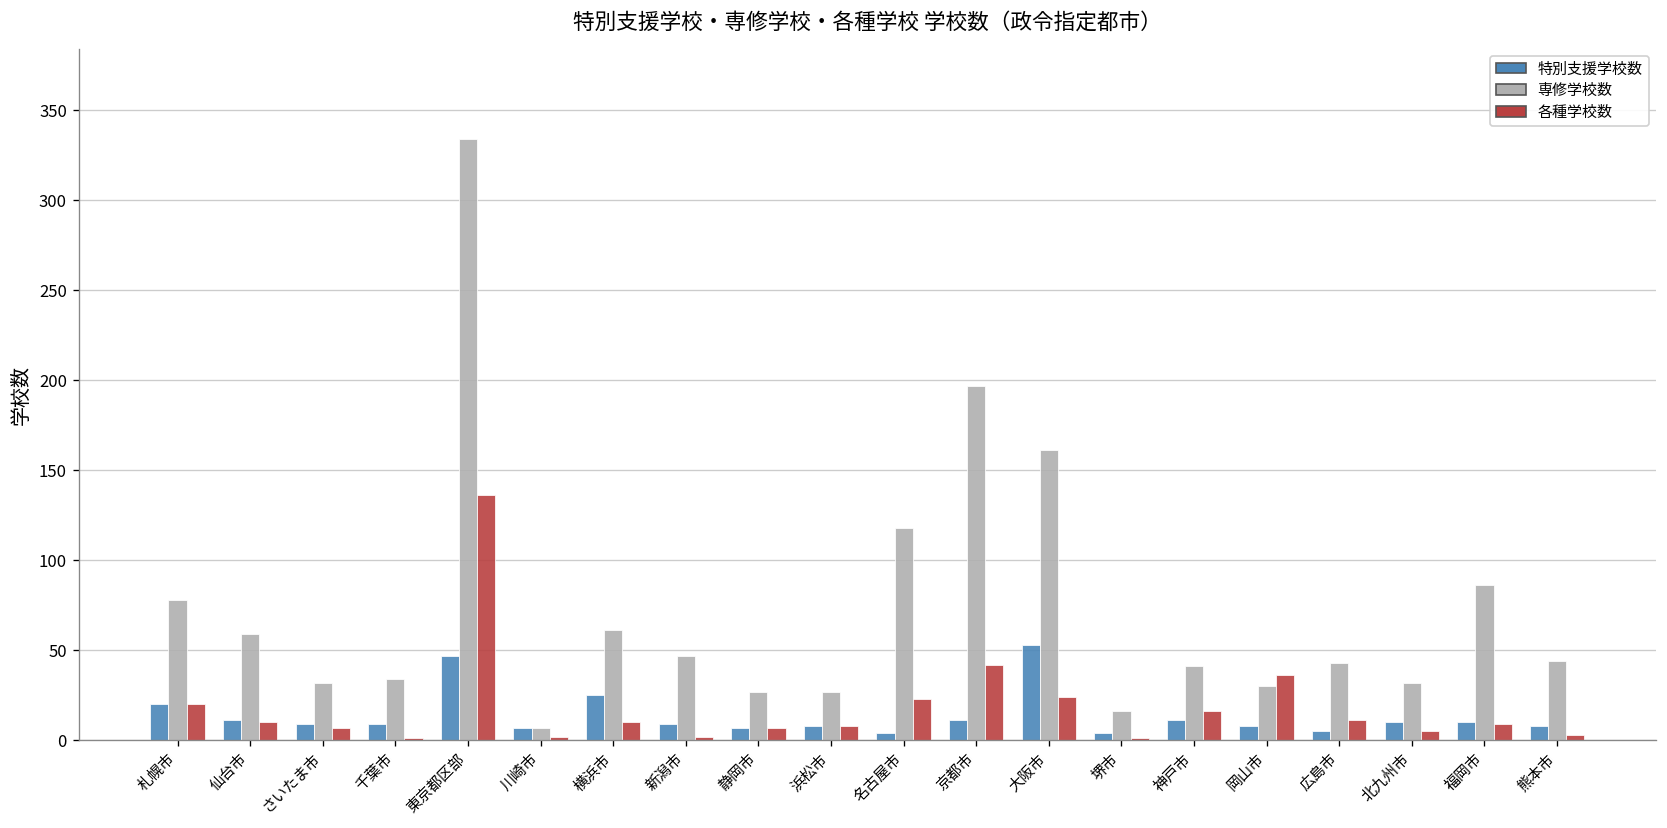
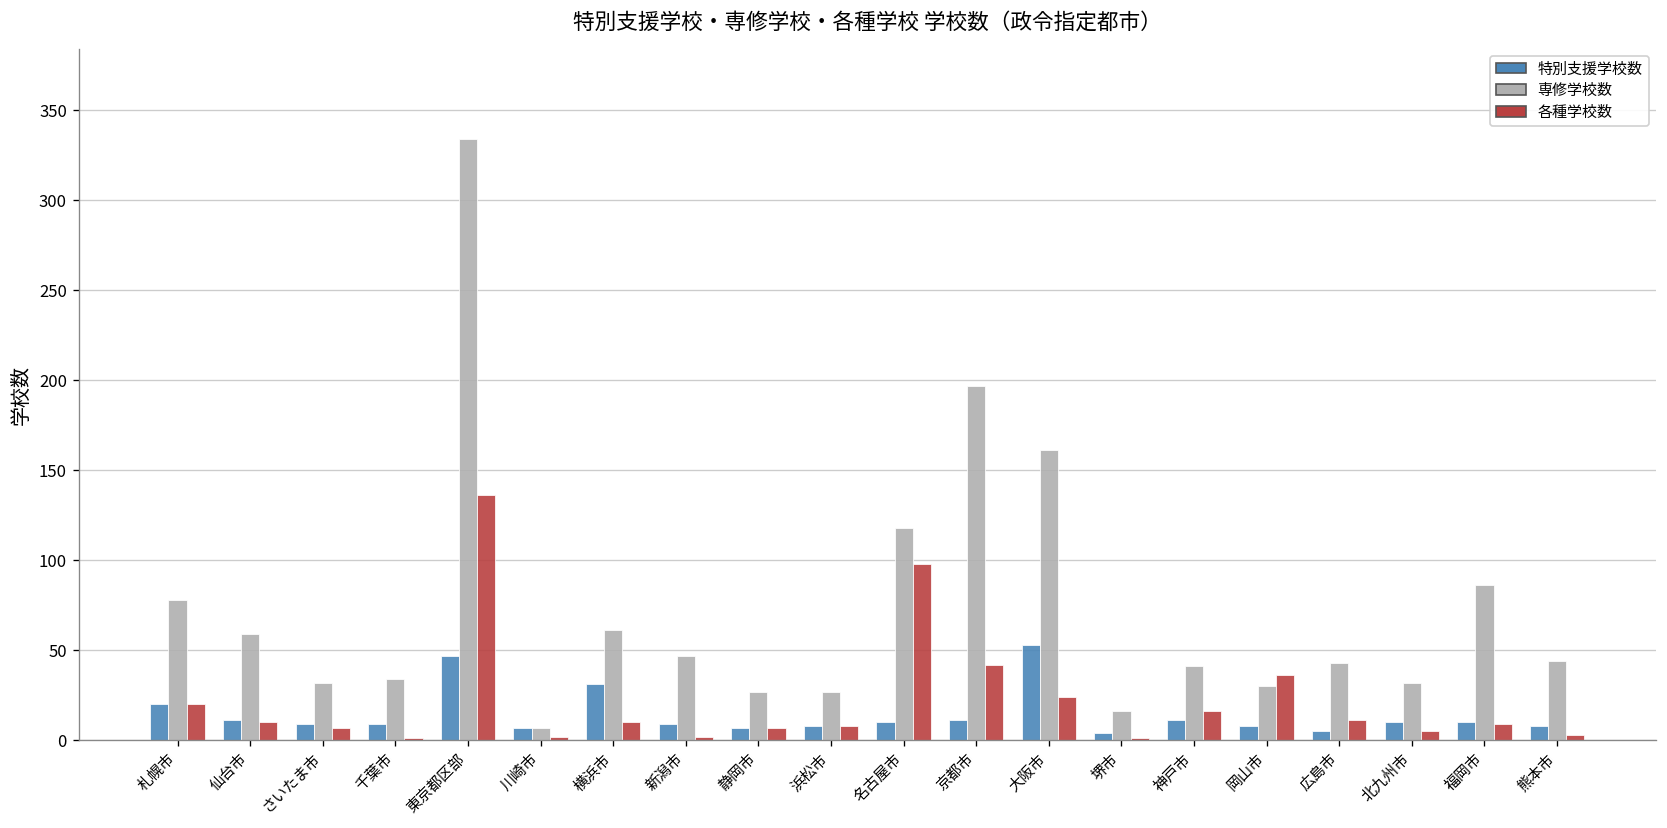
  {
    "特別支援学校数": {
      "札幌市": 20,
      "仙台市": 11,
      "さいたま市": 9,
      "千葉市": 9,
      "東京都区部": 47,
      "川崎市": 7,
-     "横浜市": 25,
+     "横浜市": 31,
      "新潟市": 9,
      "静岡市": 7,
      "浜松市": 8,
-     "名古屋市": 4,
+     "名古屋市": 10,
      "京都市": 11,
      "大阪市": 53,
      "堺市": 4,
      "神戸市": 11,
      "岡山市": 8,
      "広島市": 5,
      "北九州市": 10,
      "福岡市": 10,
      "熊本市": 8
    },
    "専修学校数": {
      "札幌市": 78,
      "仙台市": 59,
      "さいたま市": 32,
      "千葉市": 34,
      "東京都区部": 334,
      "川崎市": 7,
      "横浜市": 61,
      "新潟市": 47,
      "静岡市": 27,
      "浜松市": 27,
      "名古屋市": 118,
      "京都市": 197,
      "大阪市": 161,
      "堺市": 16,
      "神戸市": 41,
      "岡山市": 30,
      "広島市": 43,
      "北九州市": 32,
      "福岡市": 86,
      "熊本市": 44
    },
    "各種学校数": {
      "札幌市": 20,
      "仙台市": 10,
      "さいたま市": 7,
      "東京都区部": 136,
      "川崎市": 2,
      "横浜市": 10,
      "新潟市": 2,
      "静岡市": 7,
      "浜松市": 8,
-     "名古屋市": 23,
+     "名古屋市": 98,
      "京都市": 42,
      "大阪市": 24,
      "神戸市": 16,
      "岡山市": 36,
      "広島市": 11,
      "北九州市": 5,
      "福岡市": 9,
      "熊本市": 3
    }
  }
